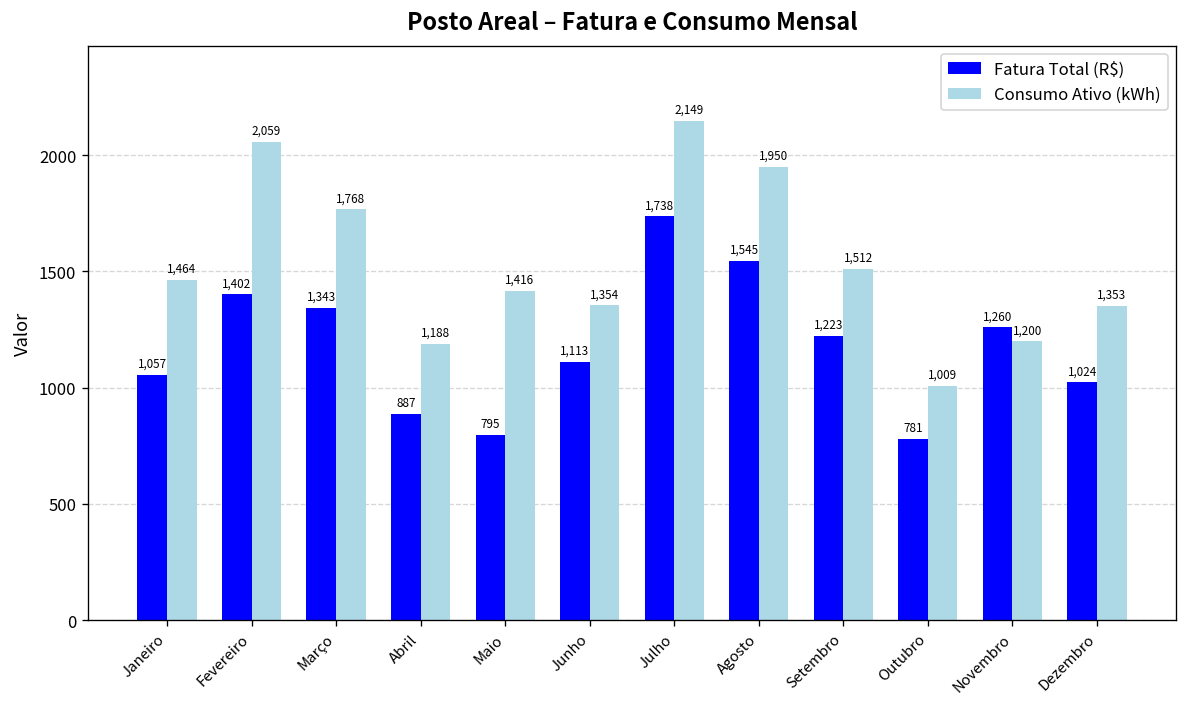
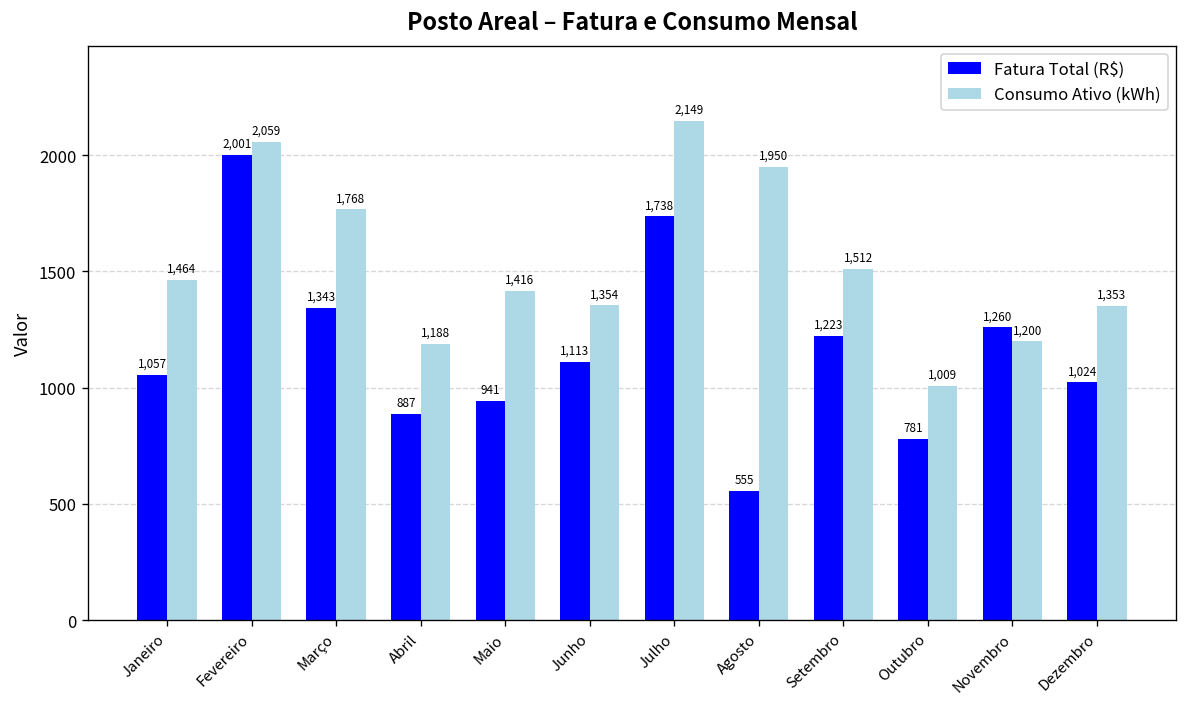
  {
    "Fatura Total (R$)": {
      "Janeiro": "1,057",
-     "Fevereiro": "1,402",
+     "Fevereiro": "2,001",
      "Março": "1,343",
      "Abril": "887",
-     "Maio": "795",
+     "Maio": "941",
      "Junho": "1,113",
      "Julho": "1,738",
-     "Agosto": "1,545",
+     "Agosto": "555",
      "Setembro": "1,223",
      "Outubro": "781",
      "Novembro": "1,260",
      "Dezembro": "1,024"
    },
    "Consumo Ativo (kWh)": {
      "Janeiro": "1,464",
      "Fevereiro": "2,059",
      "Março": "1,768",
      "Abril": "1,188",
      "Maio": "1,416",
      "Junho": "1,354",
      "Julho": "2,149",
      "Agosto": "1,950",
      "Setembro": "1,512",
      "Outubro": "1,009",
      "Novembro": "1,200",
      "Dezembro": "1,353"
    }
  }
